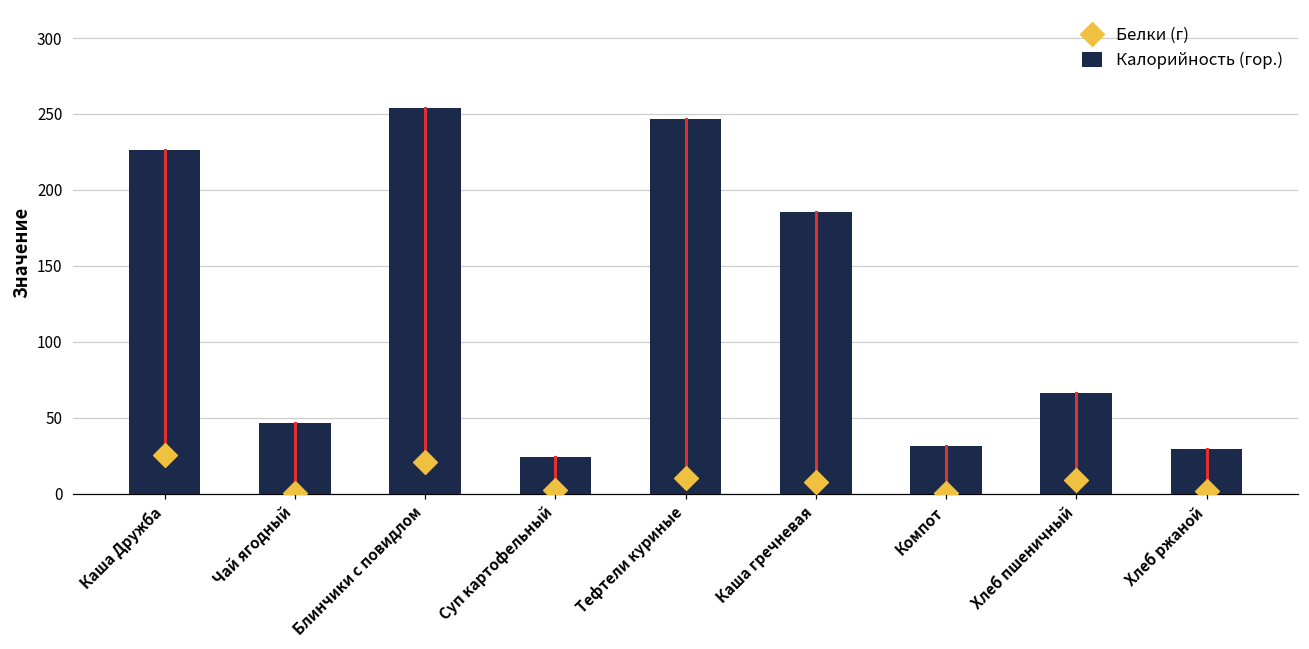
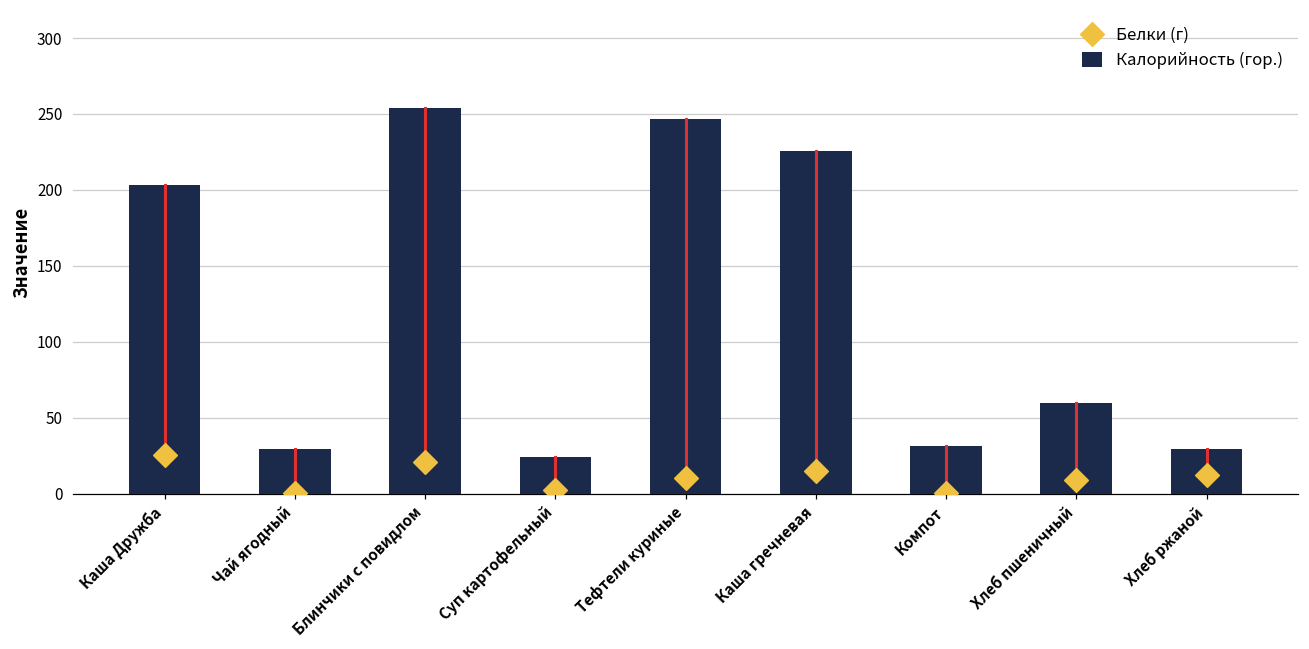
  {
    "Калорийность (гор.)": {
-     "Каша Дружба": 226,
-     "Чай ягодный": 47,
+     "Каша Дружба": 204,
+     "Чай ягодный": 29,
      "Блинчики с повидлом": 254,
      "Суп картофельный": 24,
      "Тефтели куриные": 247,
-     "Каша гречневая": 185,
+     "Каша гречневая": 226,
      "Компот": 31,
-     "Хлеб пшеничный": 66,
+     "Хлеб пшеничный": 60,
      "Хлеб ржаной": 29
    },
    "Белки (г)": {
-     "Каша гречневая": 8,
-     "Хлеб ржаной": 2
+     "Каша гречневая": 15,
+     "Хлеб ржаной": 12
    }
  }
